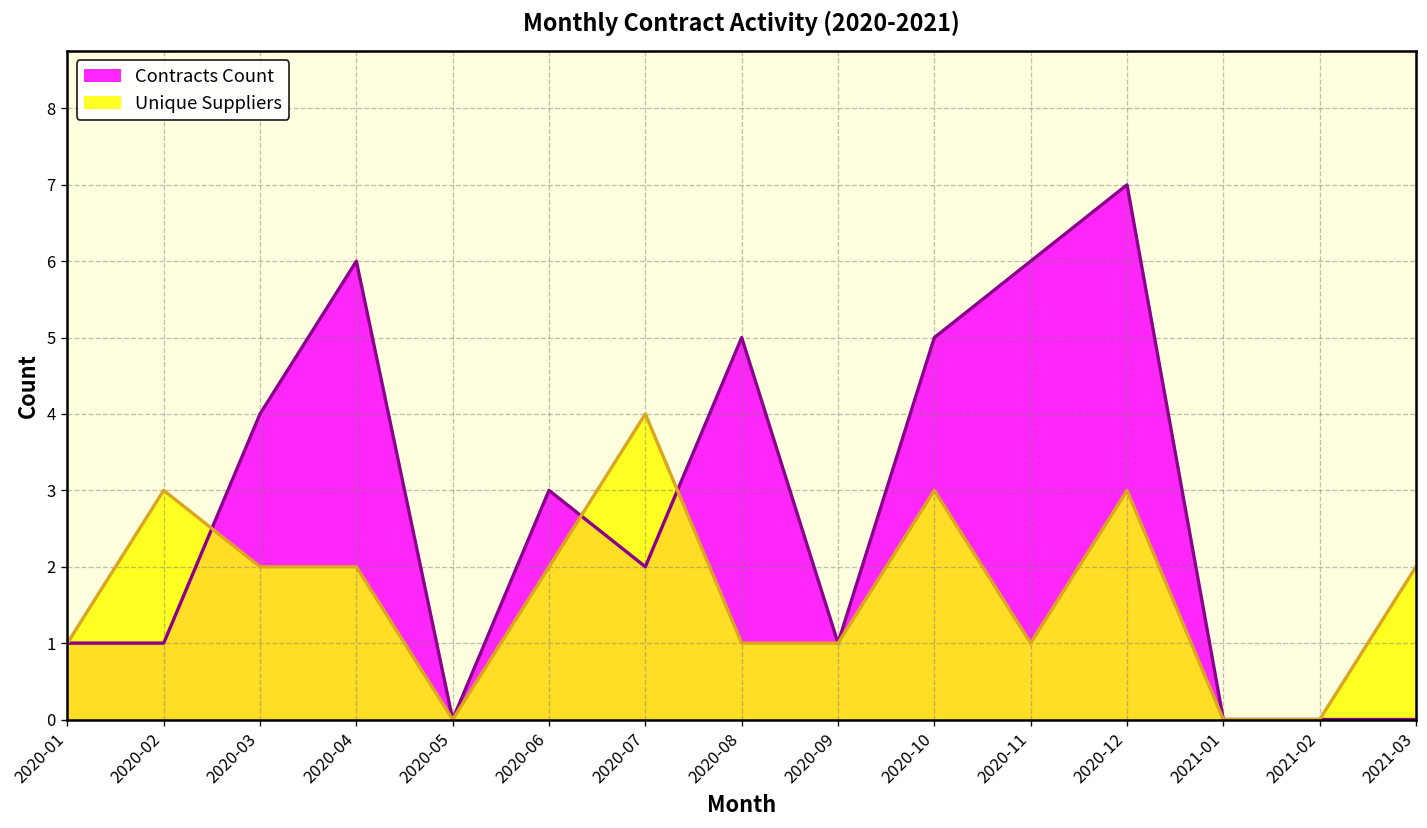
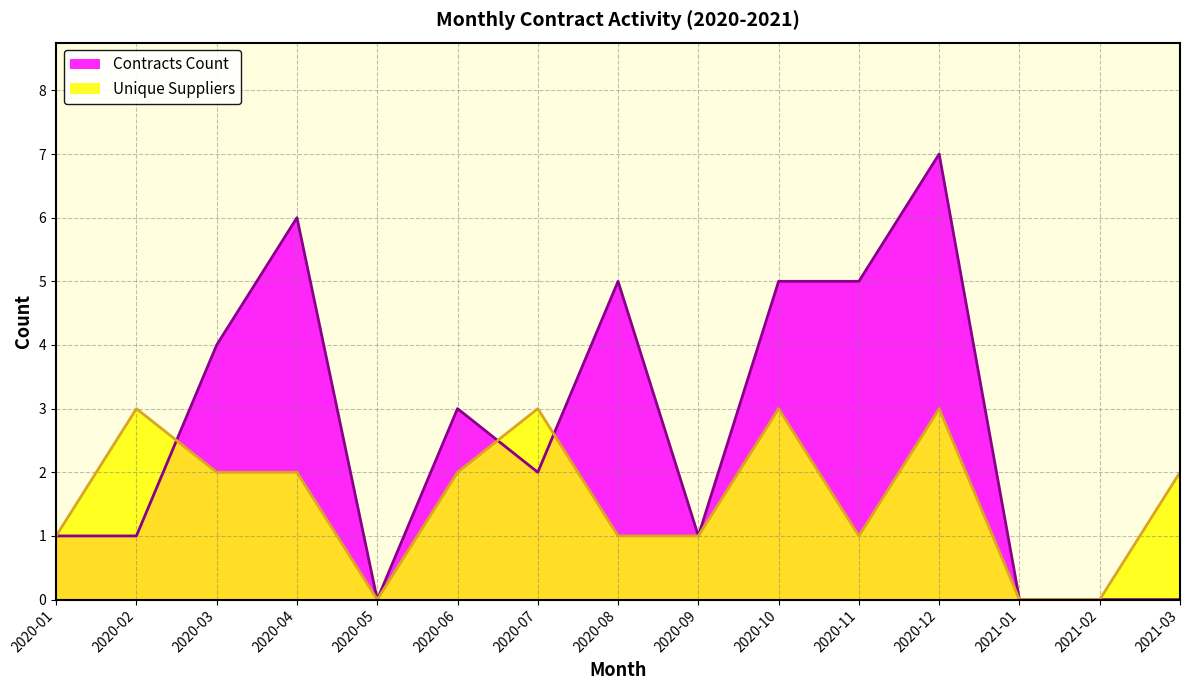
  {
    "Contracts Count": {
      "2020-02": 1,
      "2020-03": 4,
      "2020-04": 6,
      "2020-06": 3,
      "2020-07": 2,
      "2020-08": 5,
      "2020-10": 5,
-     "2020-11": 6,
+     "2020-11": 5,
      "2020-12": 7,
      "2021-03": 0
    },
    "Unique Suppliers": {
      "2020-02": 3,
      "2020-03": 2,
      "2020-04": 2,
      "2020-06": 2,
-     "2020-07": 4,
+     "2020-07": 3,
      "2020-08": 1,
      "2020-10": 3,
      "2020-11": 1,
      "2020-12": 3,
      "2021-03": 2
    }
  }
